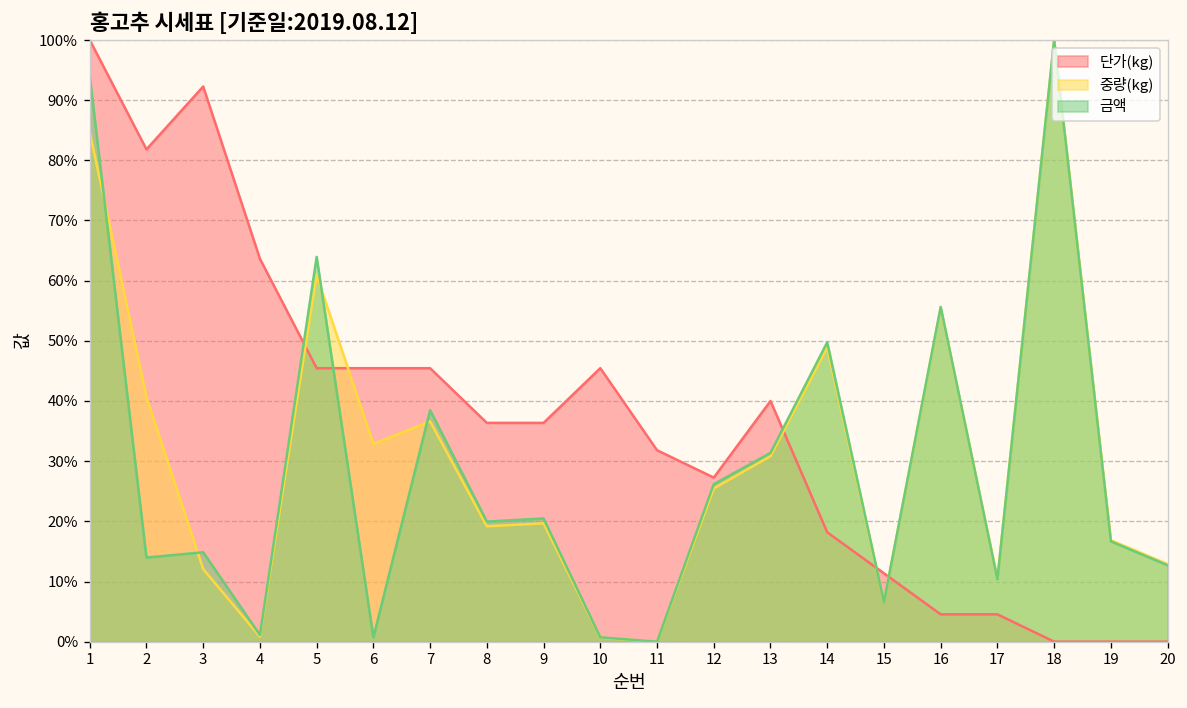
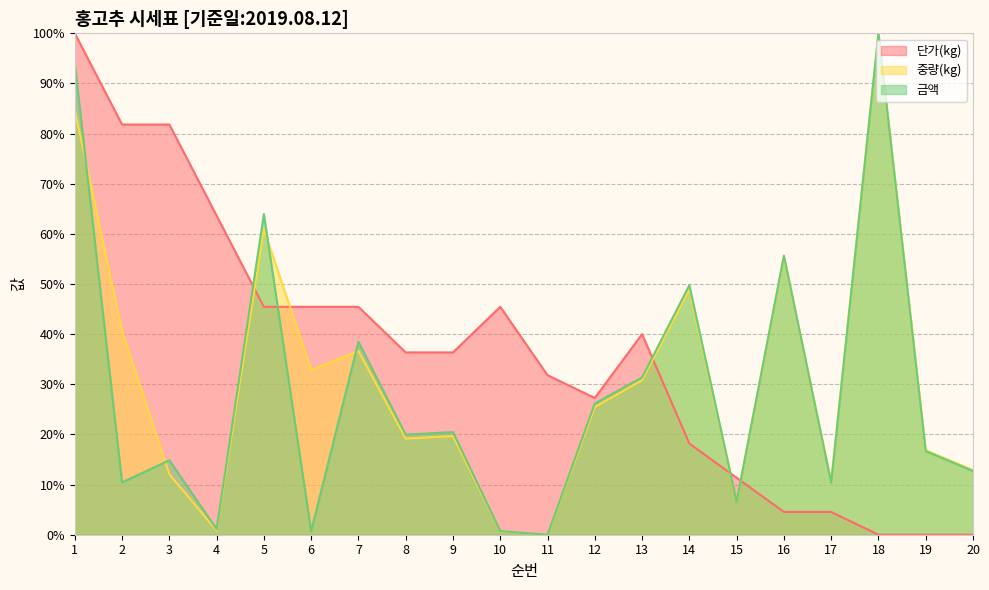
  {
    "단가(kg)": {
      "1": "100%",
      "2": "82%",
-     "3": "92%",
+     "3": "82%",
      "4": "64%",
      "5": "45%",
      "6": "45%",
      "7": "45%",
      "8": "36%",
      "9": "36%",
      "10": "45%",
      "11": "32%",
      "12": "27%",
      "13": "40%",
      "14": "18%",
      "15": "11%",
      "16": "5%",
      "17": "5%",
      "18": "0%",
      "19": "0%",
      "20": "0%"
    },
    "중량(kg)": {
      "1": "85%",
      "2": "41%",
      "3": "12%",
      "5": "61%",
      "6": "33%",
      "7": "37%",
      "8": "19%",
      "9": "20%",
      "12": "25%",
      "13": "31%",
      "14": "49%"
    },
    "금액": {
      "1": "94%",
-     "2": "14%",
+     "2": "10%",
      "3": "15%",
      "5": "64%",
      "6": "1%",
      "7": "38%",
      "8": "20%",
      "9": "20%",
      "12": "26%",
      "13": "31%",
      "14": "50%"
    }
  }
